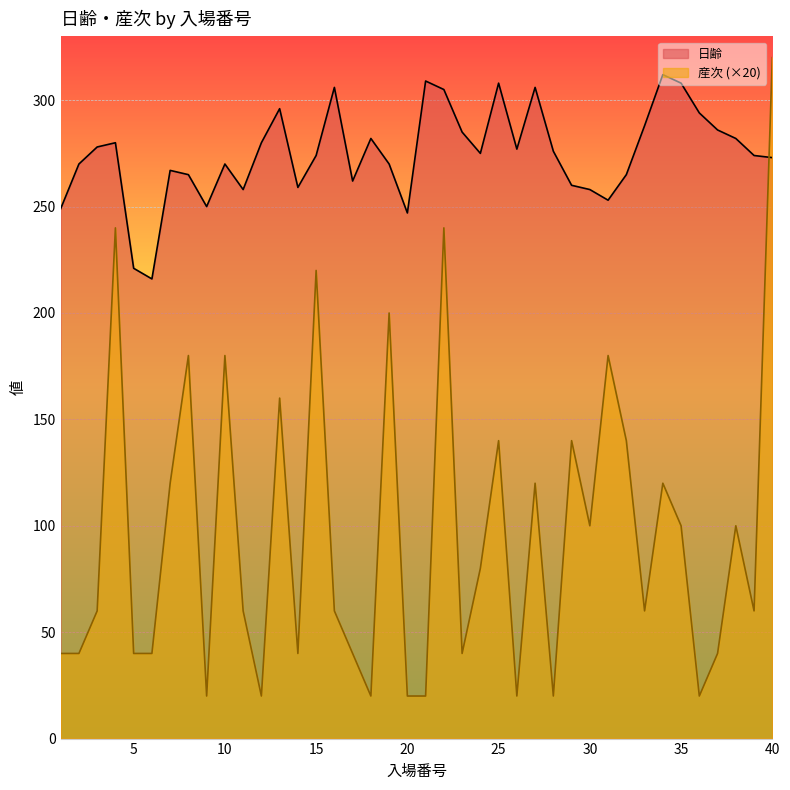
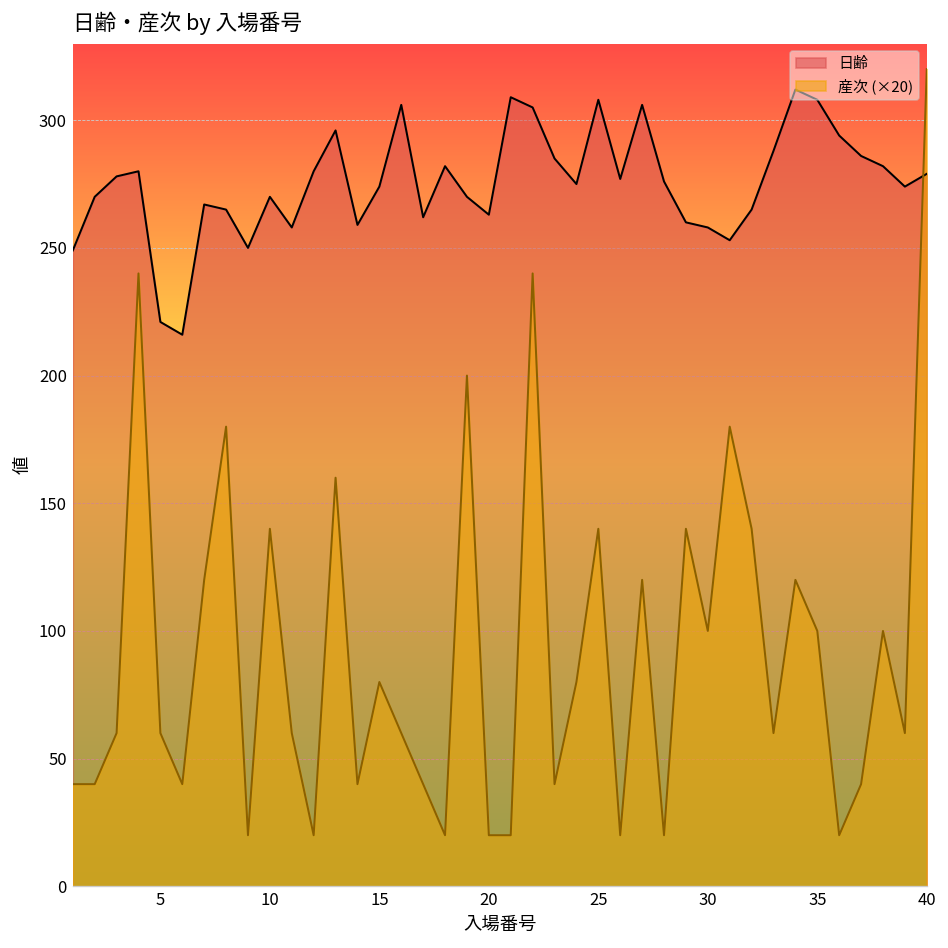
  {
    "日齢": {
      "5": 221,
      "10": 270,
      "15": 274,
-     "20": 247,
+     "20": 263,
      "25": 308,
      "30": 258,
-     "40": 273
+     "40": 279
    },
    "産次 (×20)": {
-     "5": 40,
-     "10": 180,
-     "15": 220,
+     "5": 60,
+     "10": 140,
+     "15": 80,
      "20": 20,
      "25": 140,
      "30": 100,
      "35": 100,
      "40": 320
    }
  }
